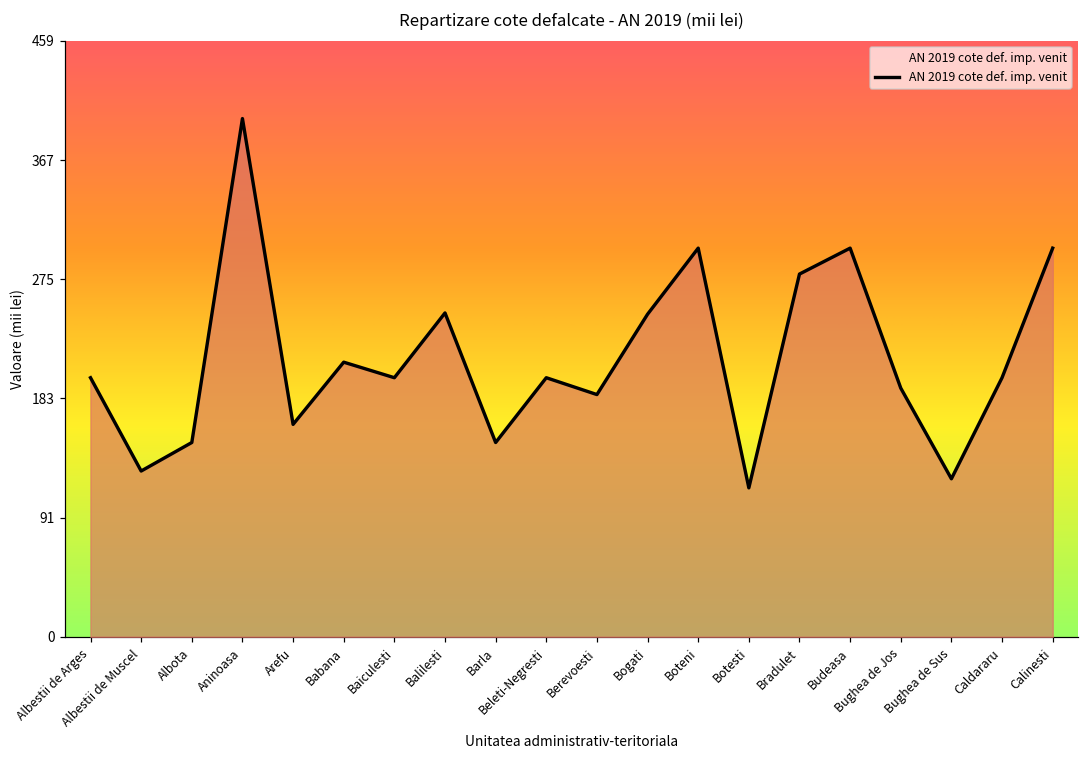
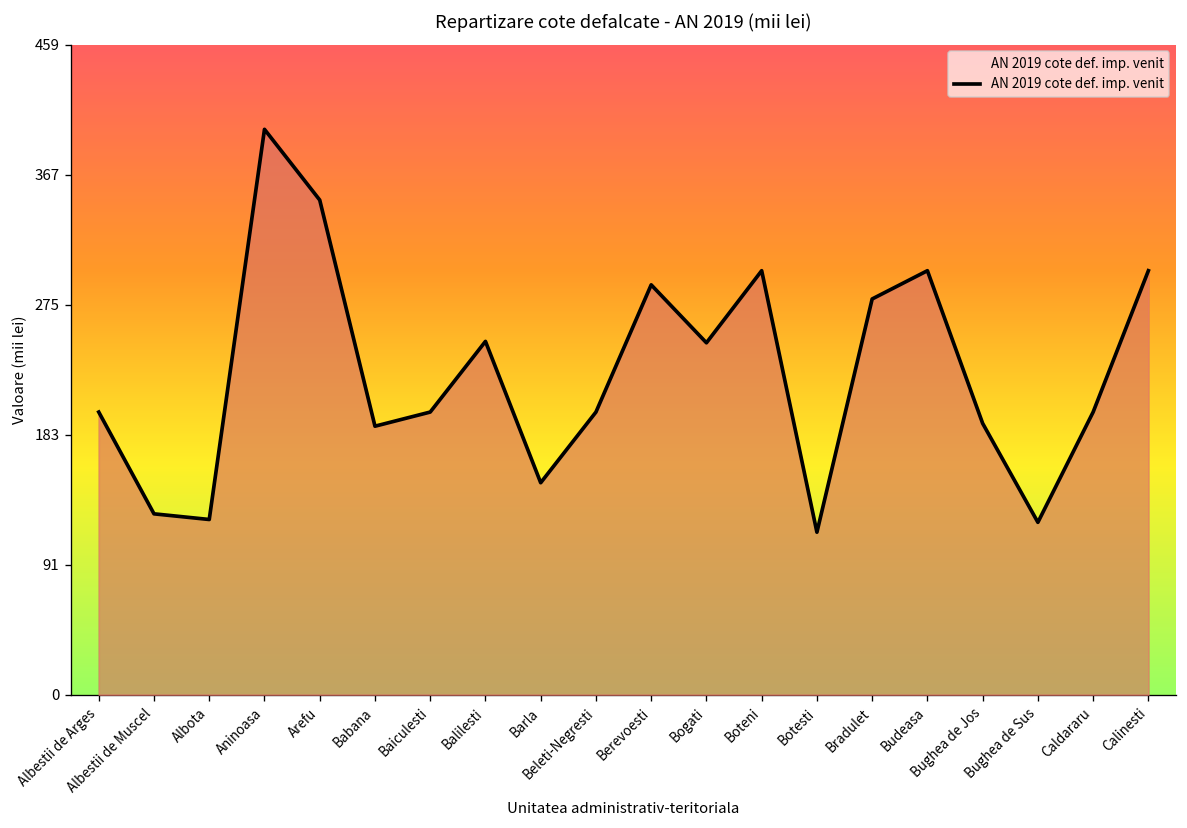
  {
    "Albestii de Arges": 200,
    "Albestii de Muscel": 128,
-   "Albota": 150,
+   "Albota": 124,
    "Aninoasa": 399,
-   "Arefu": 164,
-   "Babana": 212,
+   "Arefu": 349,
+   "Babana": 190,
    "Baiculesti": 200,
    "Balilesti": 249,
    "Barla": 150,
    "Beleti-Negresti": 200,
-   "Berevoesti": 187,
+   "Berevoesti": 289,
    "Bogati": 248,
    "Boteni": 299,
    "Botesti": 115,
    "Bradulet": 279,
    "Budeasa": 299,
    "Bughea de Jos": 192,
    "Bughea de Sus": 122,
    "Caldararu": 200,
    "Calinesti": 299
  }
